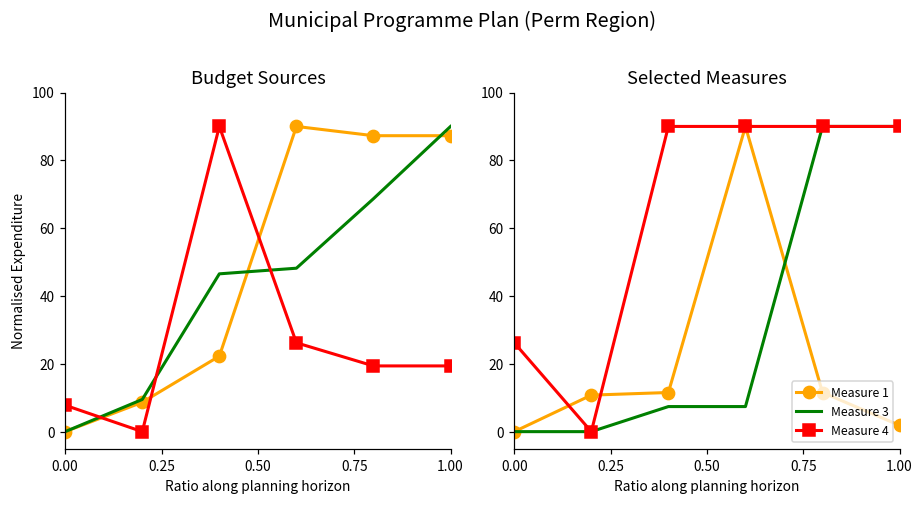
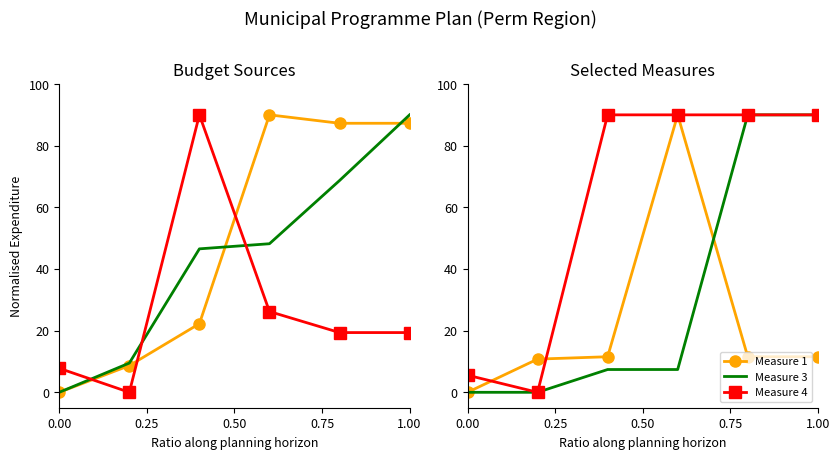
  {
    "Selected Measures": {
      "Measure 1": {
-       "1.00": 2
+       "1.00": 12
      },
      "Measure 4": {
-       "0.00": 26
+       "0.00": 6
      }
    }
  }
